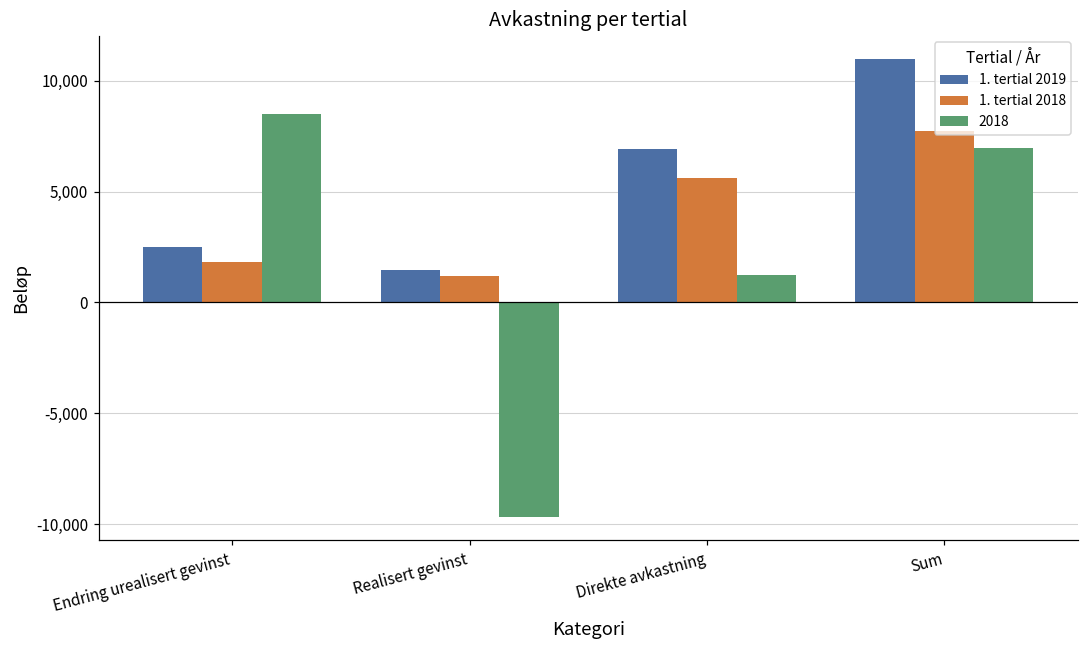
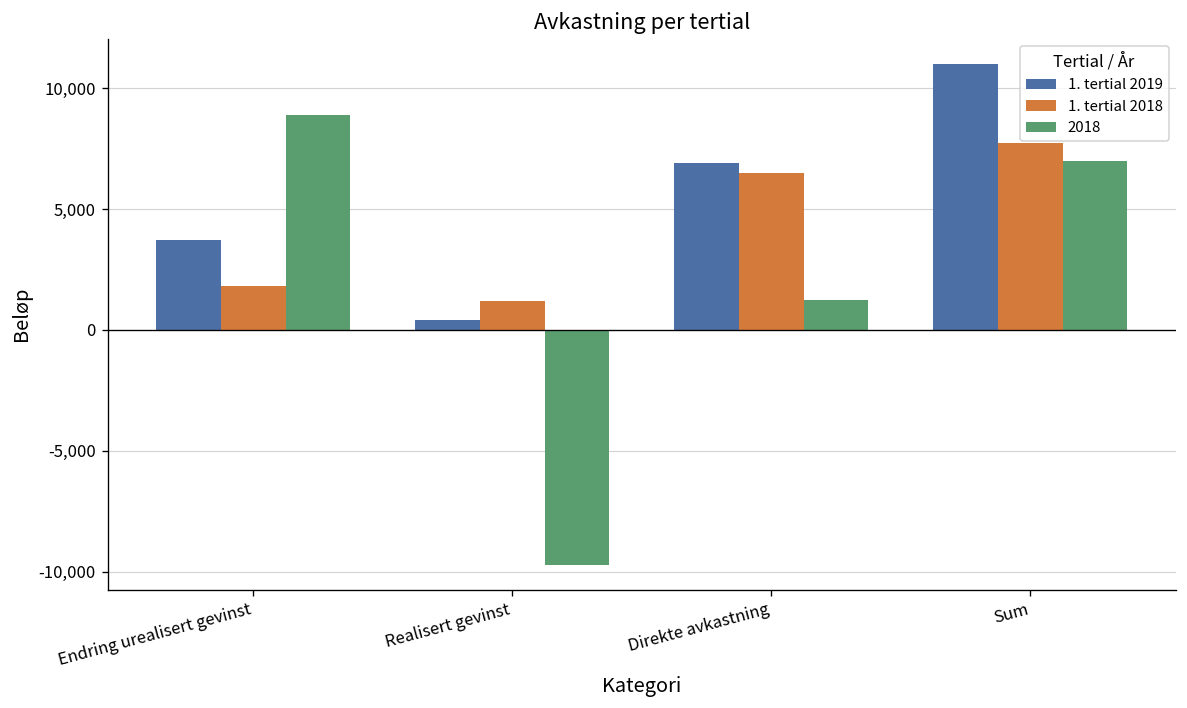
  {
    "1. tertial 2019": {
-     "Endring urealisert gevinst": "2,500",
-     "Realisert gevinst": "1,400",
+     "Endring urealisert gevinst": "3,700",
+     "Realisert gevinst": "400",
      "Direkte avkastning": "6,900",
      "Sum": "11,000"
    },
    "1. tertial 2018": {
      "Endring urealisert gevinst": "1,800",
      "Realisert gevinst": "1,200",
-     "Direkte avkastning": "5,600"
+     "Direkte avkastning": "6,500"
    },
    "2018": {
-     "Endring urealisert gevinst": "8,500",
+     "Endring urealisert gevinst": "8,900",
      "Realisert gevinst": "-9,700",
      "Direkte avkastning": "1,200",
      "Sum": "7,000"
    }
  }
